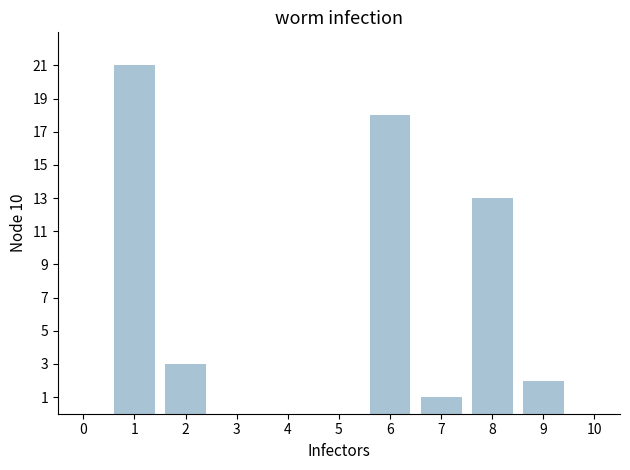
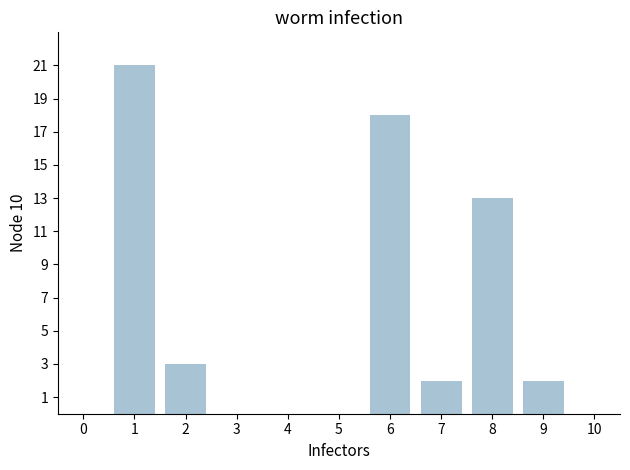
  {
    "1": 21,
    "2": 3,
    "6": 18,
-   "7": 1,
+   "7": 2,
    "8": 13,
    "9": 2
  }
